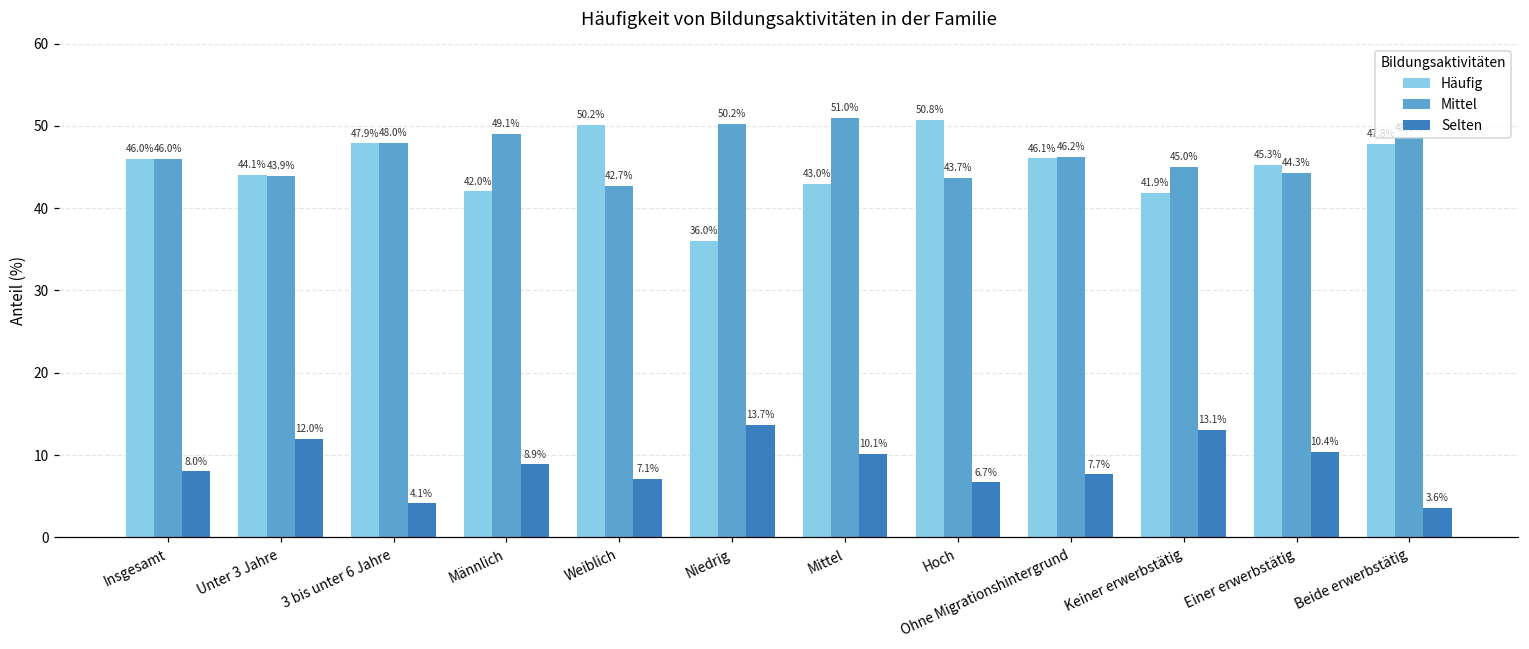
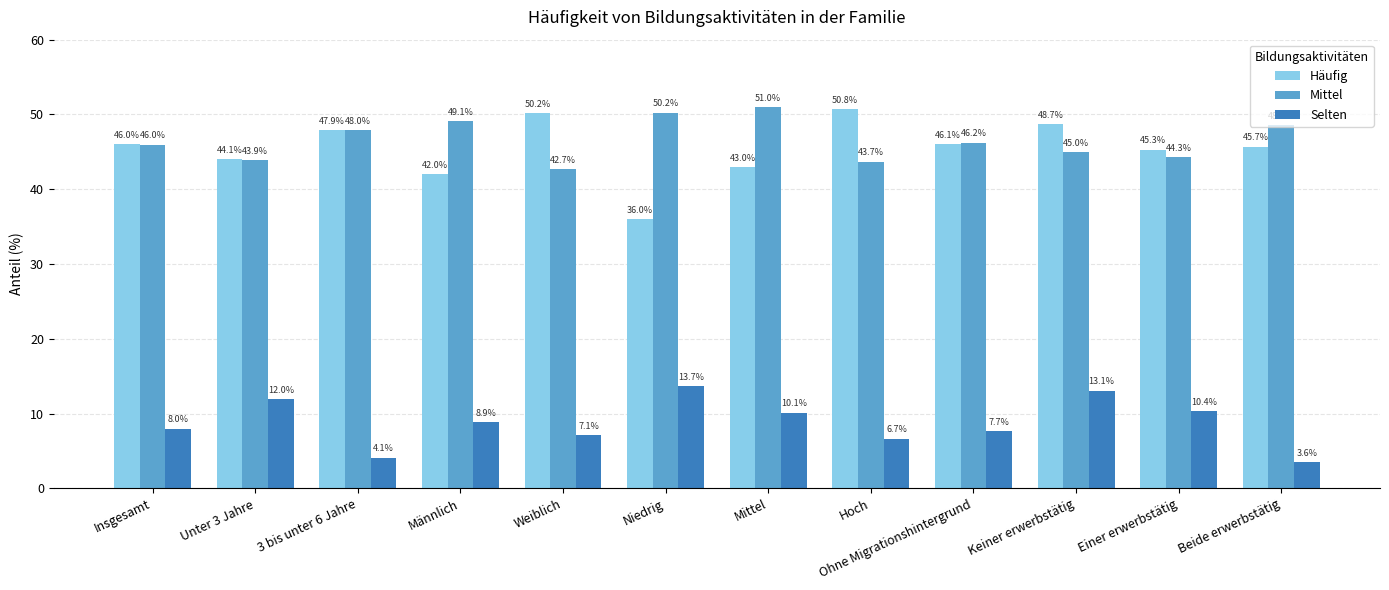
  {
    "Häufig": {
      "Insgesamt": "46.0%",
      "Unter 3 Jahre": "44.1%",
      "3 bis unter 6 Jahre": "47.9%",
      "Männlich": "42.0%",
      "Weiblich": "50.2%",
      "Niedrig": "36.0%",
      "Mittel": "43.0%",
      "Hoch": "50.8%",
      "Ohne Migrationshintergrund": "46.1%",
-     "Keiner erwerbstätig": "41.9%",
+     "Keiner erwerbstätig": "48.7%",
      "Einer erwerbstätig": "45.3%",
-     "Beide erwerbstätig": "48"
+     "Beide erwerbstätig": "46"
    }
  }
